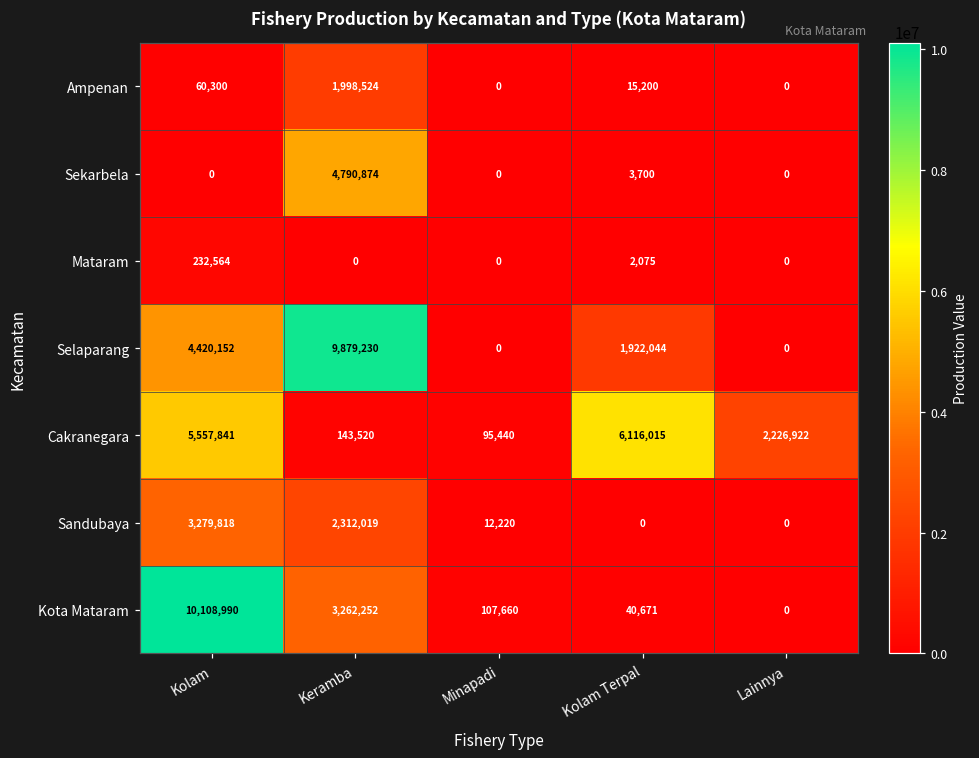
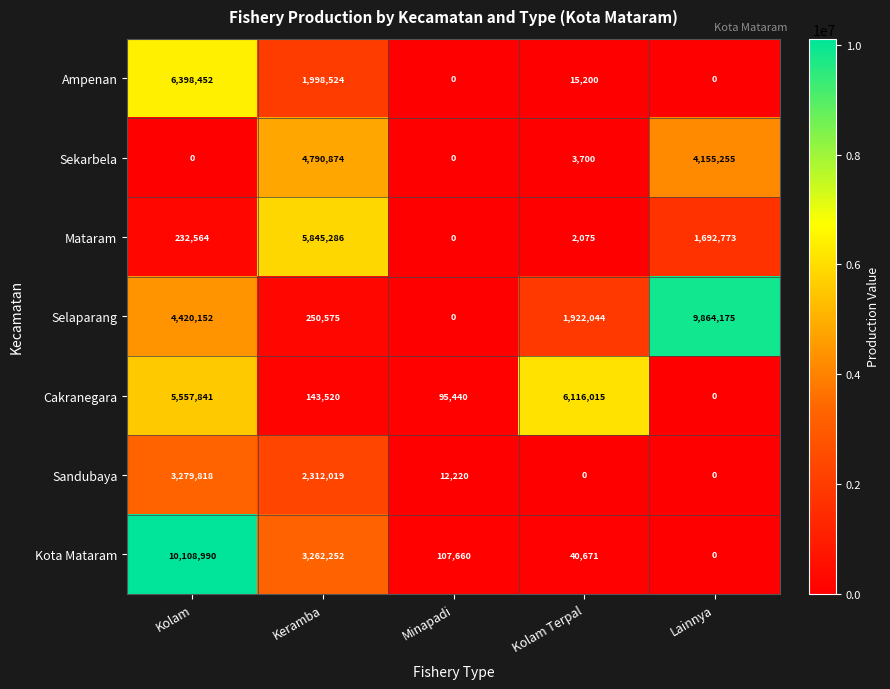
  {
    "Ampenan": {
-     "Kolam": "60,300",
+     "Kolam": "6,398,452",
      "Keramba": "1,998,524",
      "Minapadi": "0",
      "Kolam Terpal": "15,200",
      "Lainnya": "0"
    },
    "Sekarbela": {
      "Kolam": "0",
      "Keramba": "4,790,874",
      "Minapadi": "0",
      "Kolam Terpal": "3,700",
-     "Lainnya": "0"
+     "Lainnya": "4,155,255"
    },
    "Mataram": {
      "Kolam": "232,564",
-     "Keramba": "0",
+     "Keramba": "5,845,286",
      "Minapadi": "0",
      "Kolam Terpal": "2,075",
-     "Lainnya": "0"
+     "Lainnya": "1,692,773"
    },
    "Selaparang": {
      "Kolam": "4,420,152",
-     "Keramba": "9,879,230",
+     "Keramba": "250,575",
      "Minapadi": "0",
      "Kolam Terpal": "1,922,044",
-     "Lainnya": "0"
+     "Lainnya": "9,864,175"
    },
    "Cakranegara": {
      "Kolam": "5,557,841",
      "Keramba": "143,520",
      "Minapadi": "95,440",
      "Kolam Terpal": "6,116,015",
-     "Lainnya": "2,226,922"
+     "Lainnya": "0"
    },
    "Sandubaya": {
      "Kolam": "3,279,818",
      "Keramba": "2,312,019",
      "Minapadi": "12,220",
      "Kolam Terpal": "0",
      "Lainnya": "0"
    },
    "Kota Mataram": {
      "Kolam": "10,108,990",
      "Keramba": "3,262,252",
      "Minapadi": "107,660",
      "Kolam Terpal": "40,671",
      "Lainnya": "0"
    }
  }
